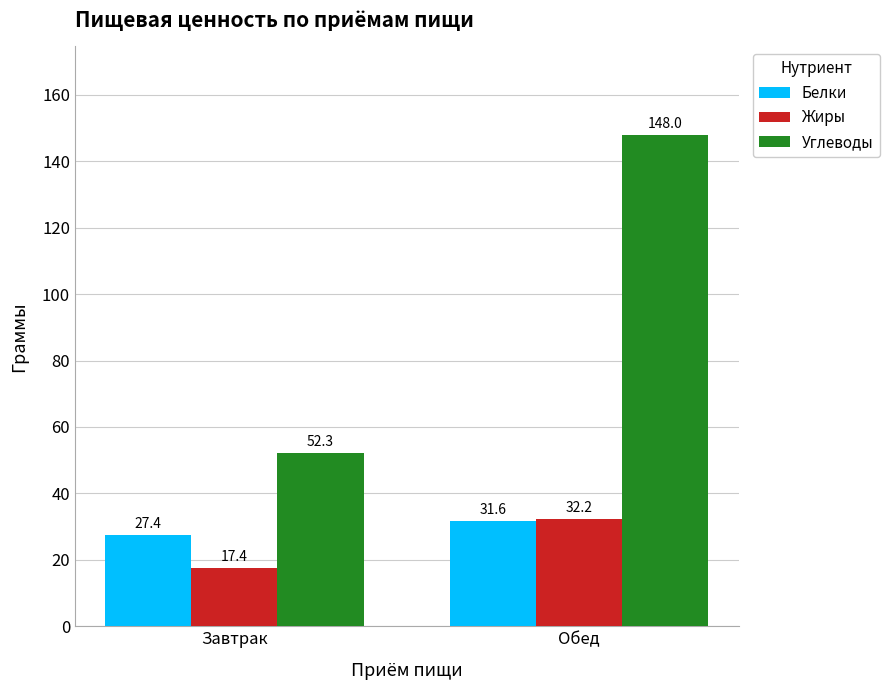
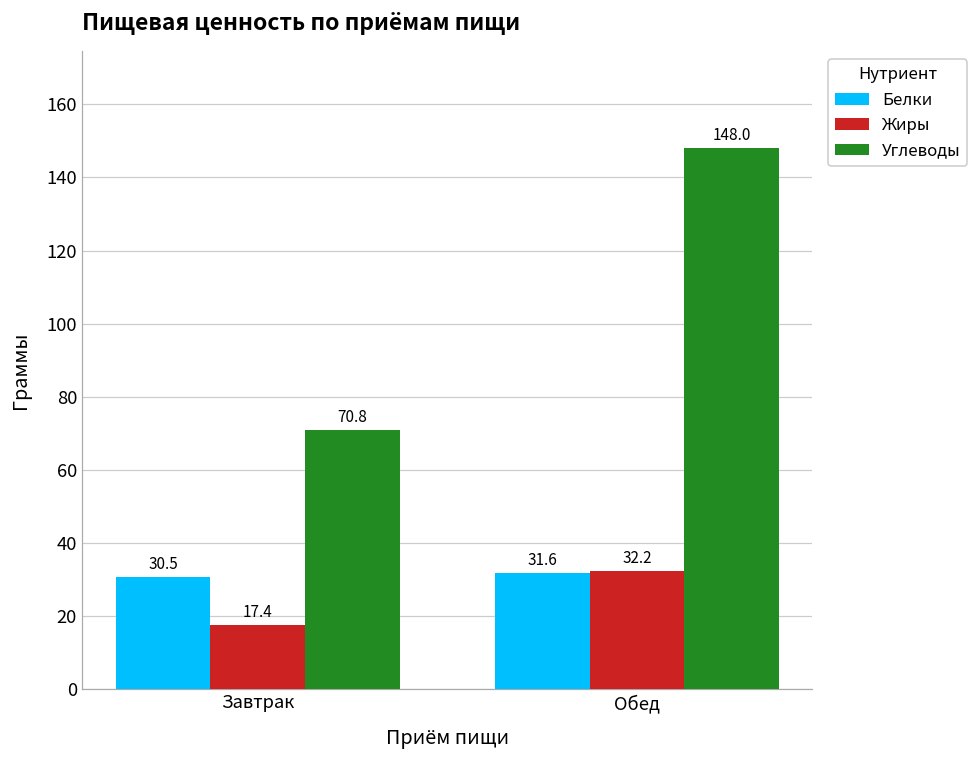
  {
    "Белки": {
-     "Завтрак": 27.4,
+     "Завтрак": 30.5,
      "Обед": 31.6
    },
    "Жиры": {
      "Завтрак": 17.4,
      "Обед": 32.2
    },
    "Углеводы": {
-     "Завтрак": 52.3,
+     "Завтрак": 70.8,
      "Обед": 148.0
    }
  }
